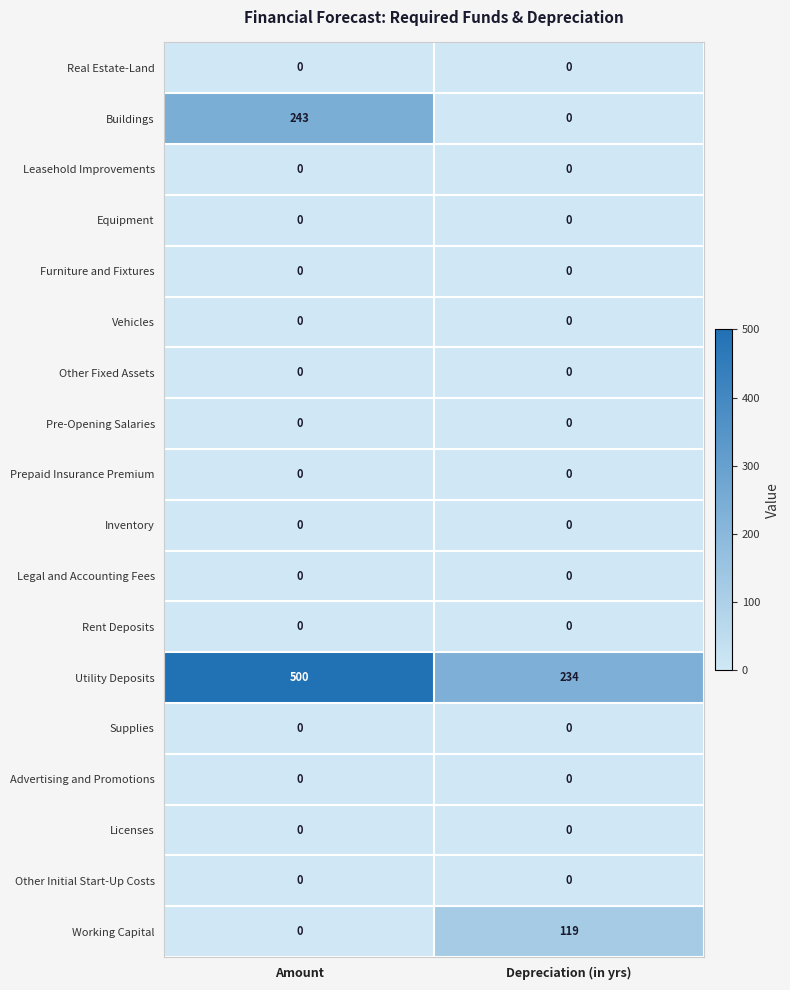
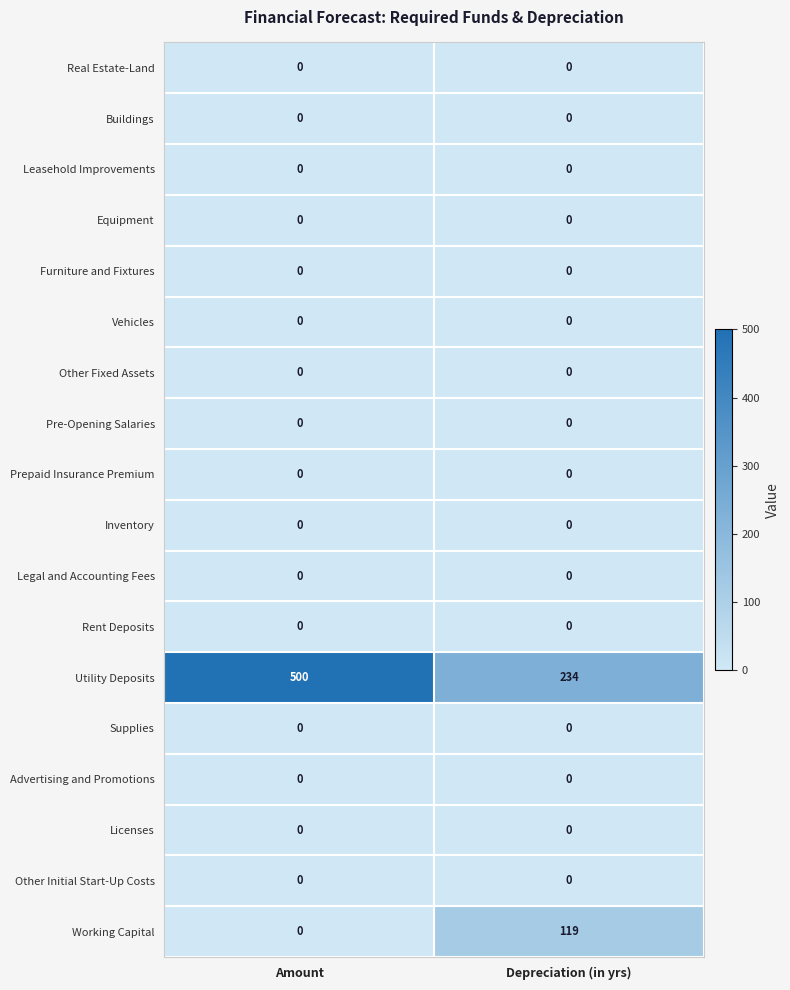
  {
    "Real Estate-Land": {
      "Amount": 0,
      "Depreciation (in yrs)": 0
    },
    "Buildings": {
-     "Amount": 243,
+     "Amount": 0,
      "Depreciation (in yrs)": 0
    },
    "Leasehold Improvements": {
      "Amount": 0,
      "Depreciation (in yrs)": 0
    },
    "Equipment": {
      "Amount": 0,
      "Depreciation (in yrs)": 0
    },
    "Furniture and Fixtures": {
      "Amount": 0,
      "Depreciation (in yrs)": 0
    },
    "Vehicles": {
      "Amount": 0,
      "Depreciation (in yrs)": 0
    },
    "Other Fixed Assets": {
      "Amount": 0,
      "Depreciation (in yrs)": 0
    },
    "Pre-Opening Salaries": {
      "Amount": 0,
      "Depreciation (in yrs)": 0
    },
    "Prepaid Insurance Premium": {
      "Amount": 0,
      "Depreciation (in yrs)": 0
    },
    "Inventory": {
      "Amount": 0,
      "Depreciation (in yrs)": 0
    },
    "Legal and Accounting Fees": {
      "Amount": 0,
      "Depreciation (in yrs)": 0
    },
    "Rent Deposits": {
      "Amount": 0,
      "Depreciation (in yrs)": 0
    },
    "Utility Deposits": {
      "Amount": 500,
      "Depreciation (in yrs)": 234
    },
    "Supplies": {
      "Amount": 0,
      "Depreciation (in yrs)": 0
    },
    "Advertising and Promotions": {
      "Amount": 0,
      "Depreciation (in yrs)": 0
    },
    "Licenses": {
      "Amount": 0,
      "Depreciation (in yrs)": 0
    },
    "Other Initial Start-Up Costs": {
      "Amount": 0,
      "Depreciation (in yrs)": 0
    },
    "Working Capital": {
      "Amount": 0,
      "Depreciation (in yrs)": 119
    }
  }
